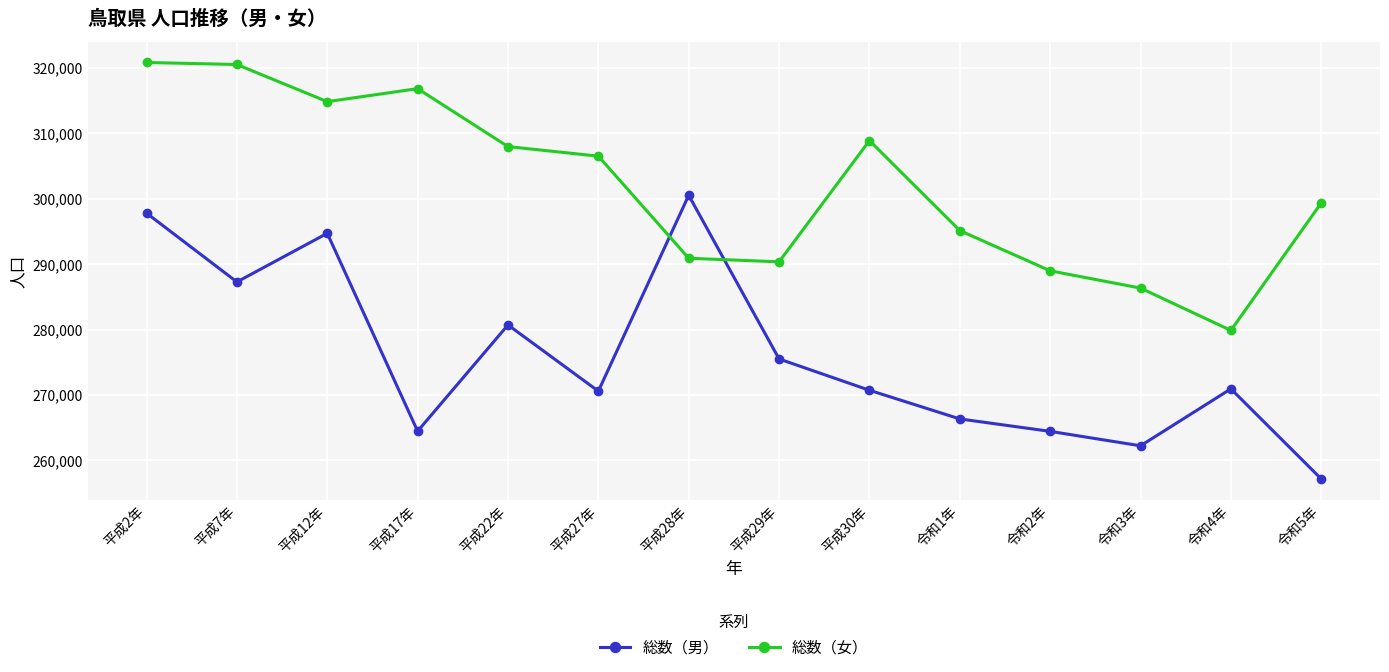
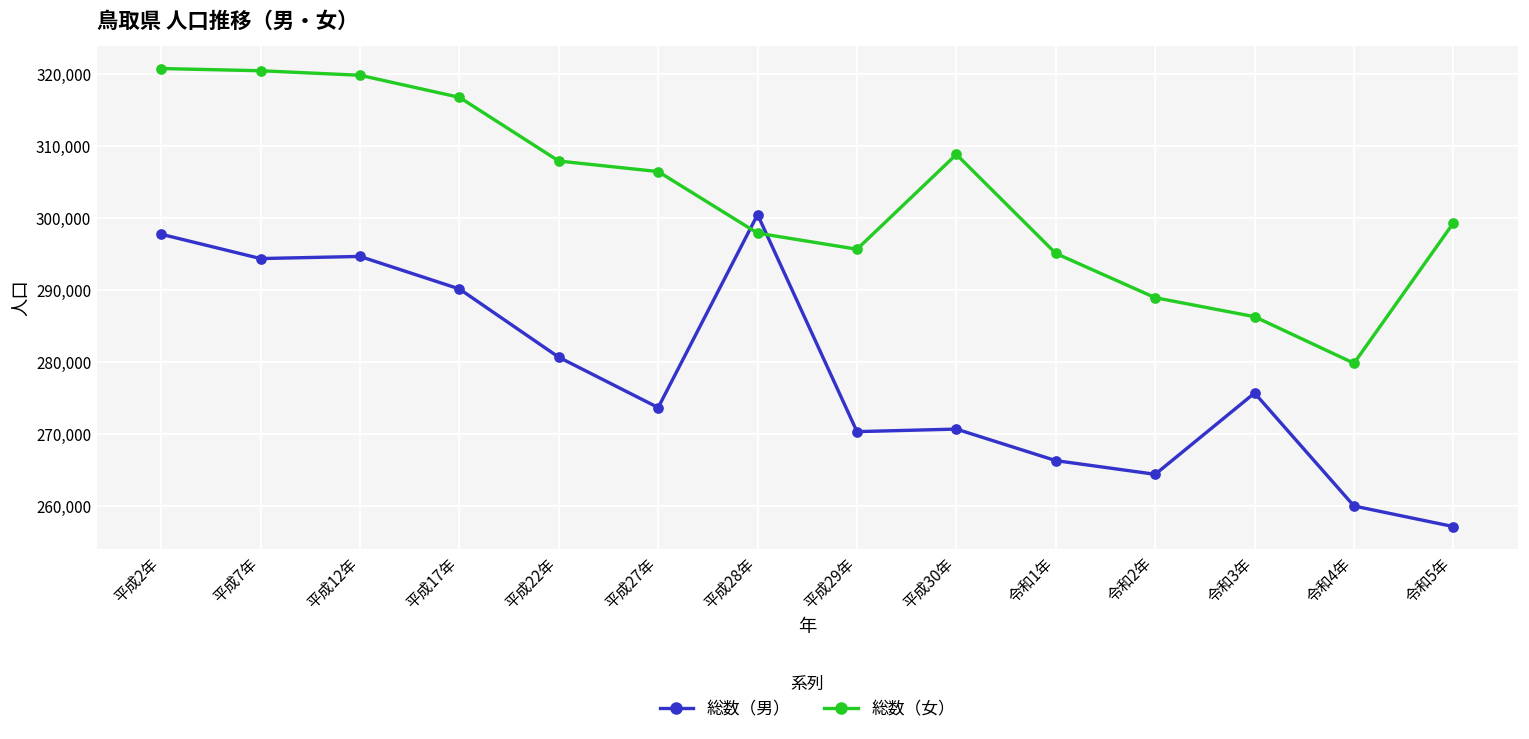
  {
    "総数（男）": {
      "平成2年": "298,000",
-     "平成7年": "287,000",
+     "平成7年": "294,000",
      "平成12年": "295,000",
-     "平成17年": "264,000",
+     "平成17年": "290,000",
      "平成22年": "281,000",
-     "平成27年": "271,000",
+     "平成27年": "274,000",
      "平成28年": "301,000",
-     "平成29年": "276,000",
+     "平成29年": "270,000",
      "平成30年": "271,000",
      "令和1年": "266,000",
      "令和2年": "264,000",
-     "令和3年": "262,000",
-     "令和4年": "271,000",
+     "令和3年": "276,000",
+     "令和4年": "260,000",
      "令和5年": "257,000"
    },
    "総数（女）": {
      "平成2年": "321,000",
      "平成7年": "321,000",
-     "平成12年": "315,000",
+     "平成12年": "320,000",
      "平成17年": "317,000",
      "平成22年": "308,000",
      "平成27年": "307,000",
-     "平成28年": "291,000",
-     "平成29年": "290,000",
+     "平成28年": "298,000",
+     "平成29年": "296,000",
      "平成30年": "309,000",
      "令和1年": "295,000",
      "令和2年": "289,000",
      "令和3年": "286,000",
      "令和4年": "280,000",
      "令和5年": "299,000"
    }
  }
